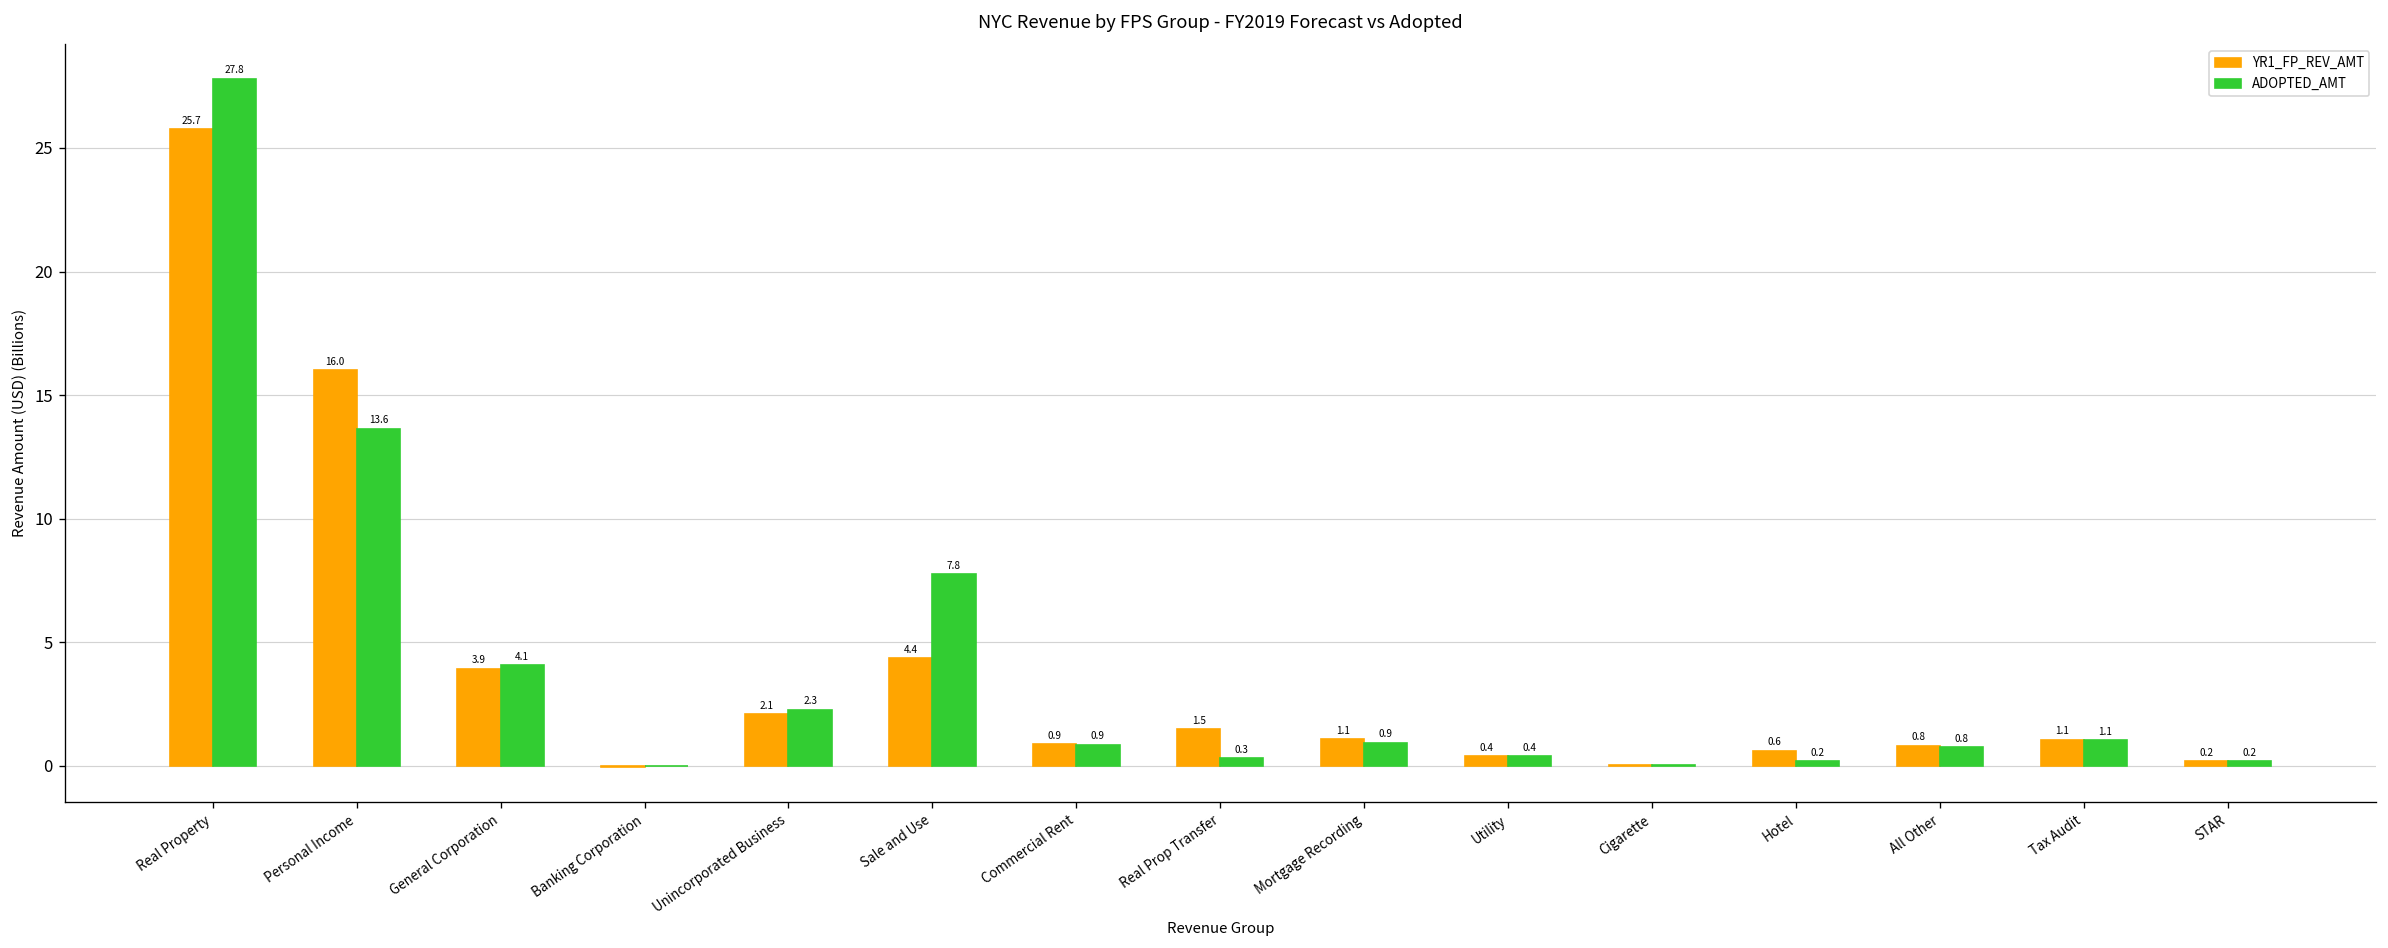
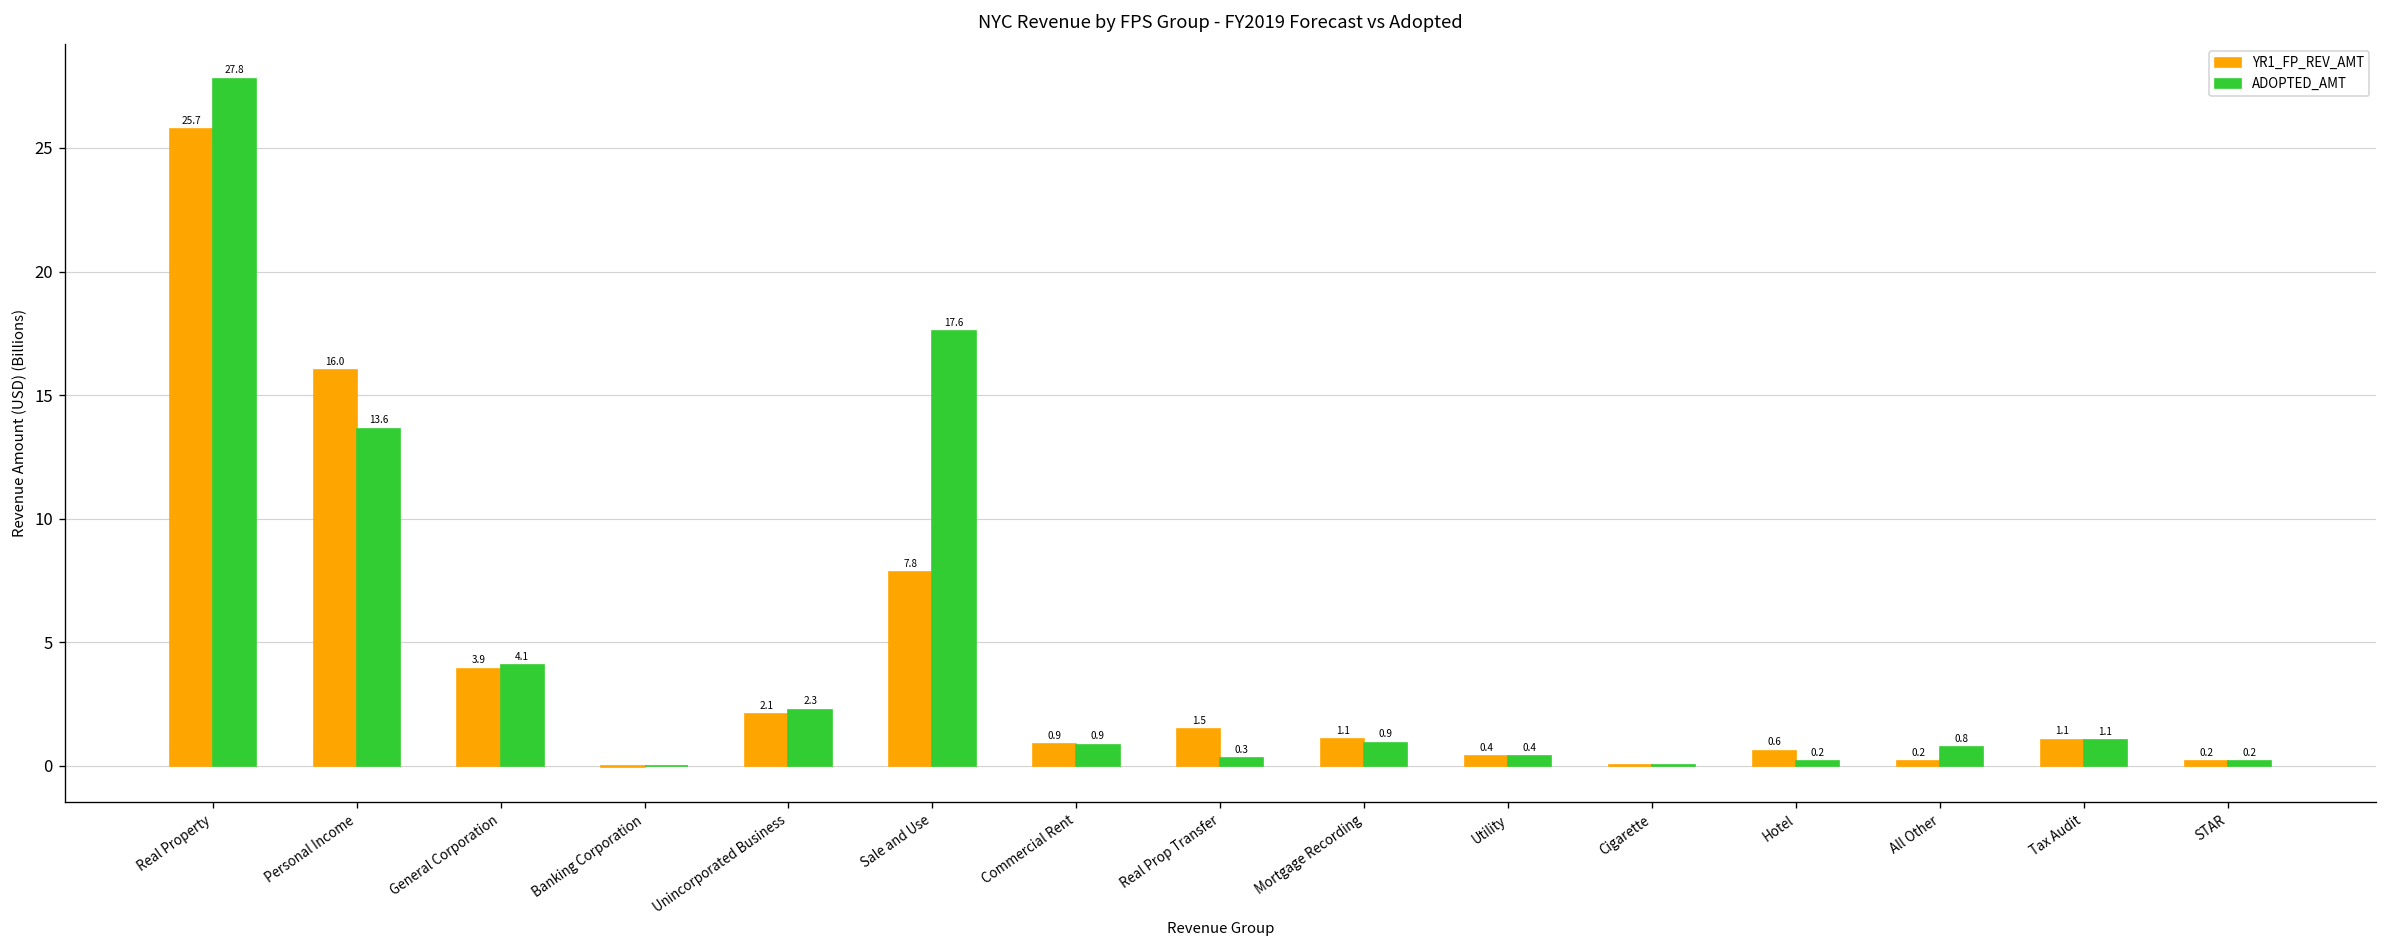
  {
    "YR1_FP_REV_AMT": {
      "Real Property": 25.7,
      "Personal Income": 16.0,
      "General Corporation": 3.9,
      "Unincorporated Business": 2.1,
-     "Sale and Use": 4.4,
+     "Sale and Use": 7.8,
      "Commercial Rent": 0.9,
      "Real Prop Transfer": 1.5,
      "Mortgage Recording": 1.1,
      "Utility": 0.4,
      "Hotel": 0.6,
-     "All Other": 0.8,
+     "All Other": 0.2,
      "Tax Audit": 1.1,
      "STAR": 0.2
    },
    "ADOPTED_AMT": {
      "Real Property": 27.8,
      "Personal Income": 13.6,
      "General Corporation": 4.1,
      "Unincorporated Business": 2.3,
-     "Sale and Use": 7.8,
+     "Sale and Use": 17.6,
      "Commercial Rent": 0.9,
      "Real Prop Transfer": 0.3,
      "Mortgage Recording": 0.9,
      "Utility": 0.4,
      "Hotel": 0.2,
      "All Other": 0.8,
      "Tax Audit": 1.1,
      "STAR": 0.2
    }
  }
